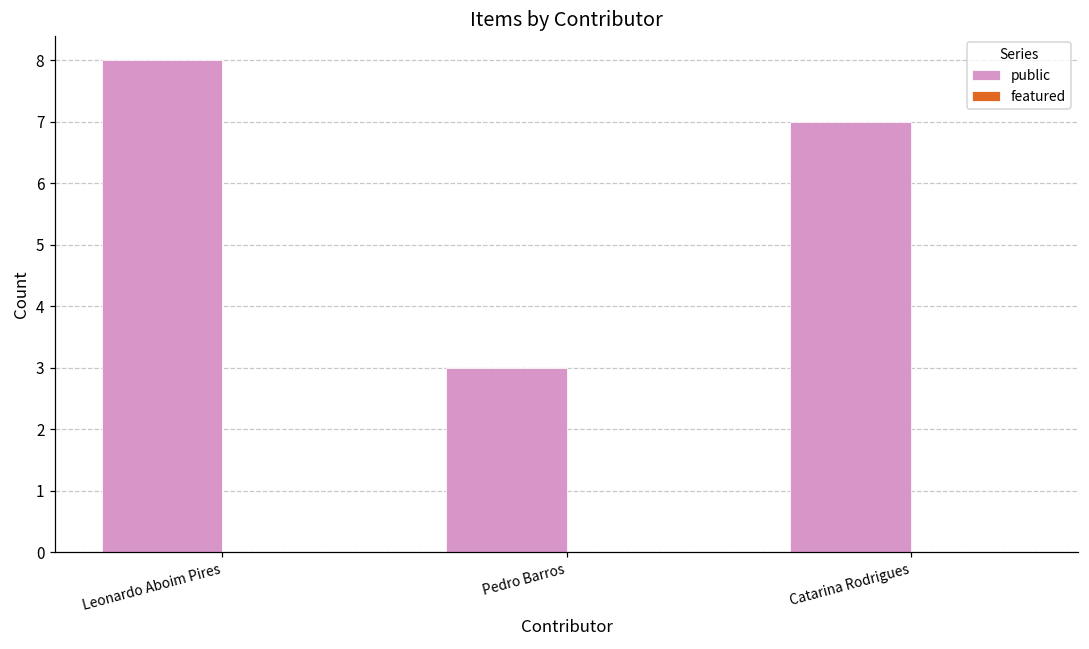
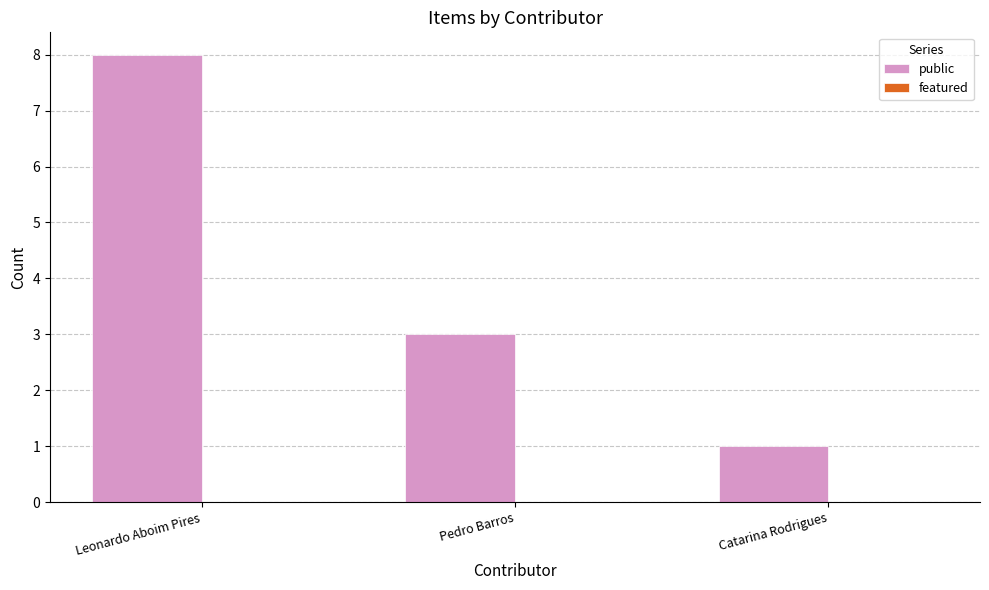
  {
    "public": {
      "Leonardo Aboim Pires": 8,
      "Pedro Barros": 3,
-     "Catarina Rodrigues": 7
+     "Catarina Rodrigues": 1
    },
    "featured": {
      "Leonardo Aboim Pires": 0,
      "Pedro Barros": 0,
      "Catarina Rodrigues": 0
    }
  }
